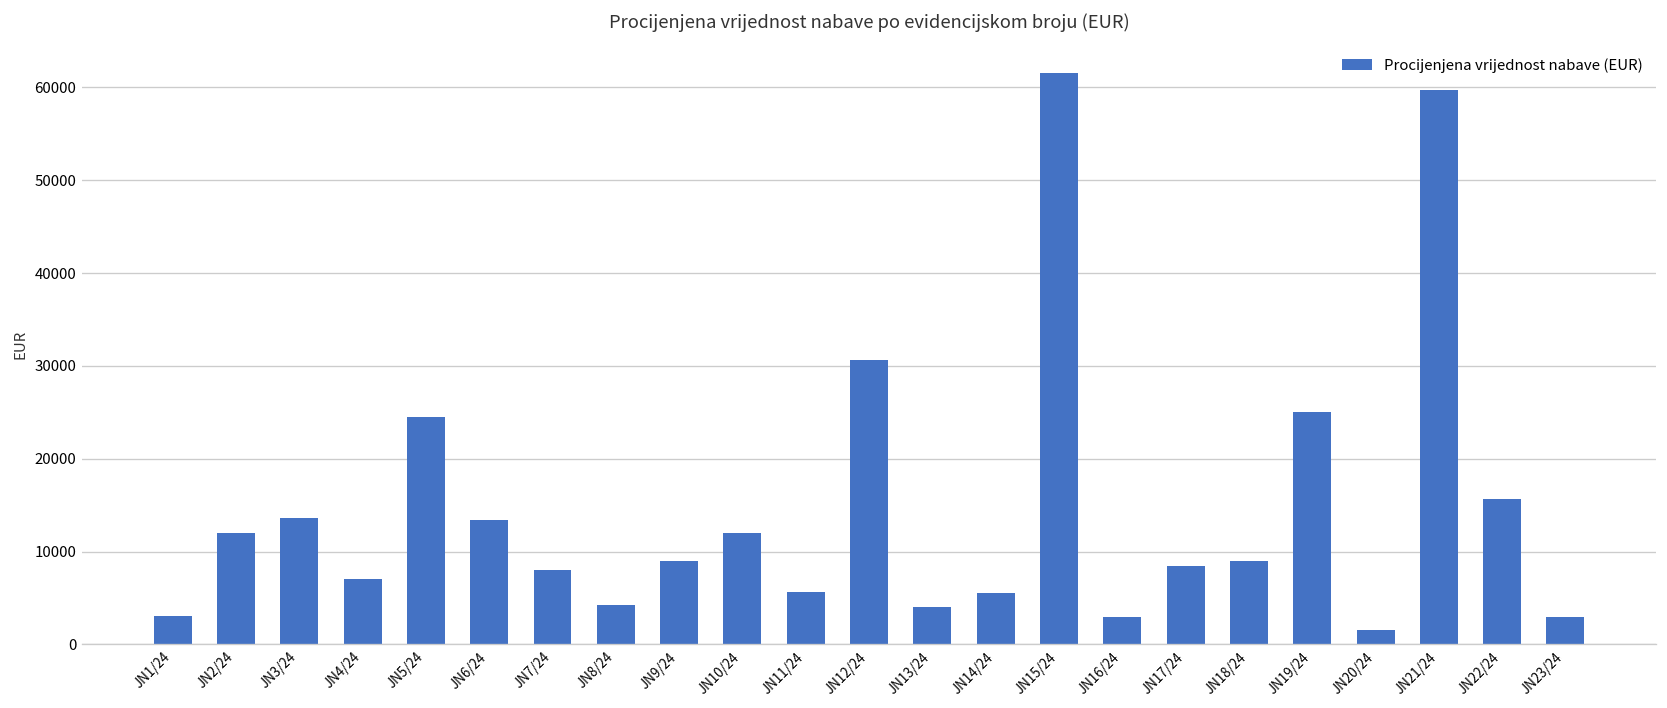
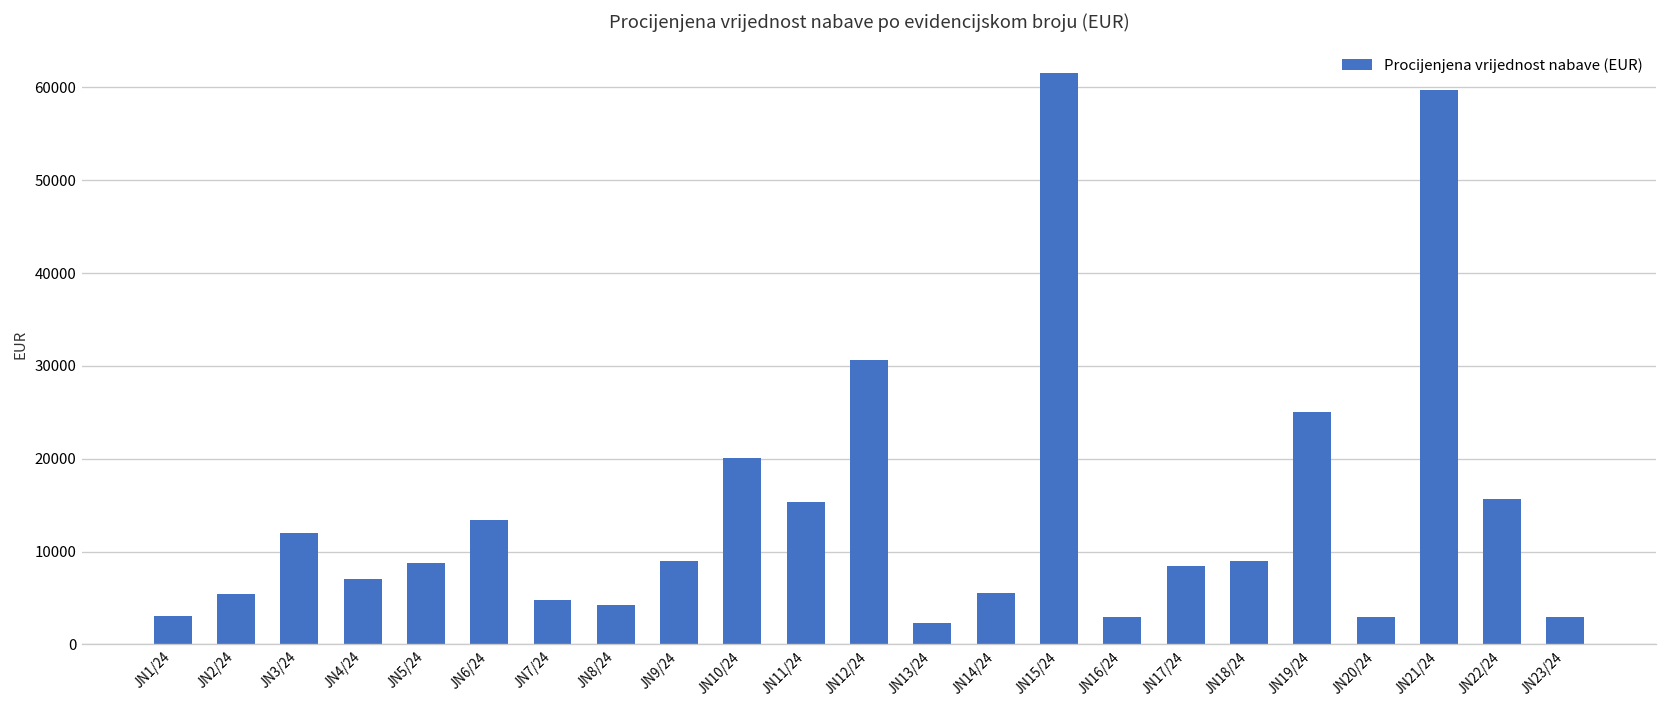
  {
    "JN1/24": 3000,
-   "JN2/24": 12000,
-   "JN3/24": 14000,
+   "JN2/24": 5000,
+   "JN3/24": 12000,
    "JN4/24": 7000,
-   "JN5/24": 25000,
+   "JN5/24": 9000,
    "JN6/24": 13000,
-   "JN7/24": 8000,
+   "JN7/24": 5000,
    "JN8/24": 4000,
    "JN9/24": 9000,
-   "JN10/24": 12000,
-   "JN11/24": 6000,
+   "JN10/24": 20000,
+   "JN11/24": 15000,
    "JN12/24": 31000,
-   "JN13/24": 4000,
+   "JN13/24": 2000,
    "JN14/24": 6000,
    "JN15/24": 62000,
    "JN16/24": 3000,
    "JN17/24": 8000,
    "JN18/24": 9000,
    "JN19/24": 25000,
-   "JN20/24": 2000,
+   "JN20/24": 3000,
    "JN21/24": 60000,
    "JN22/24": 16000,
    "JN23/24": 3000
  }
